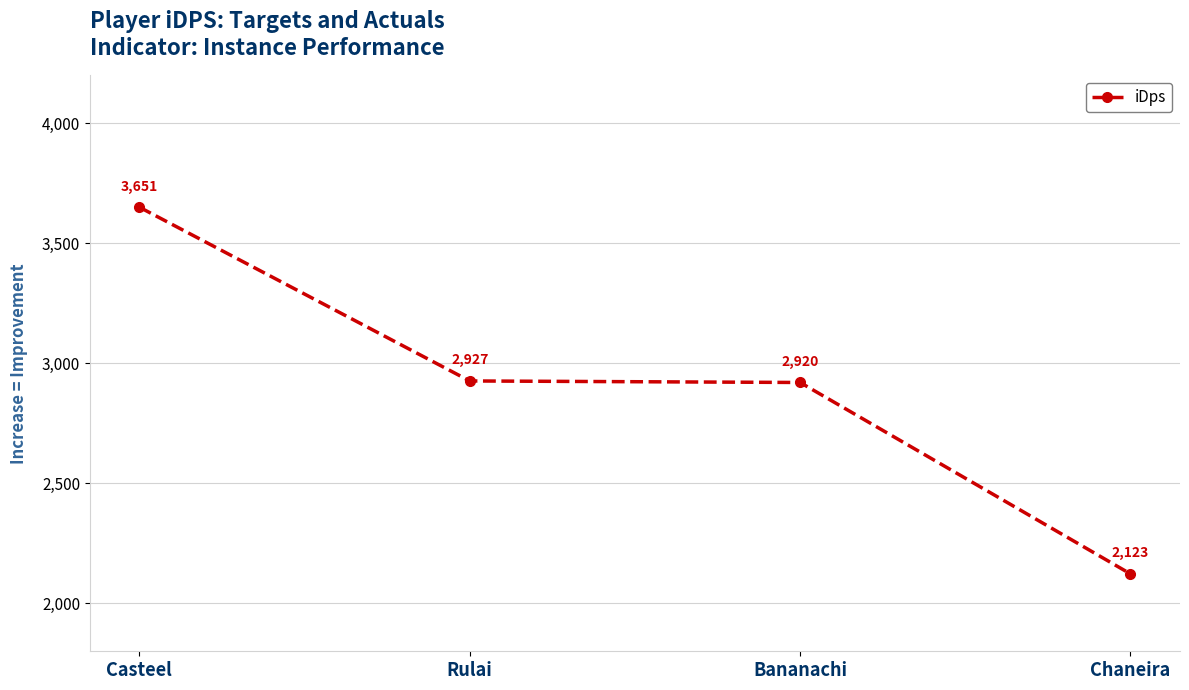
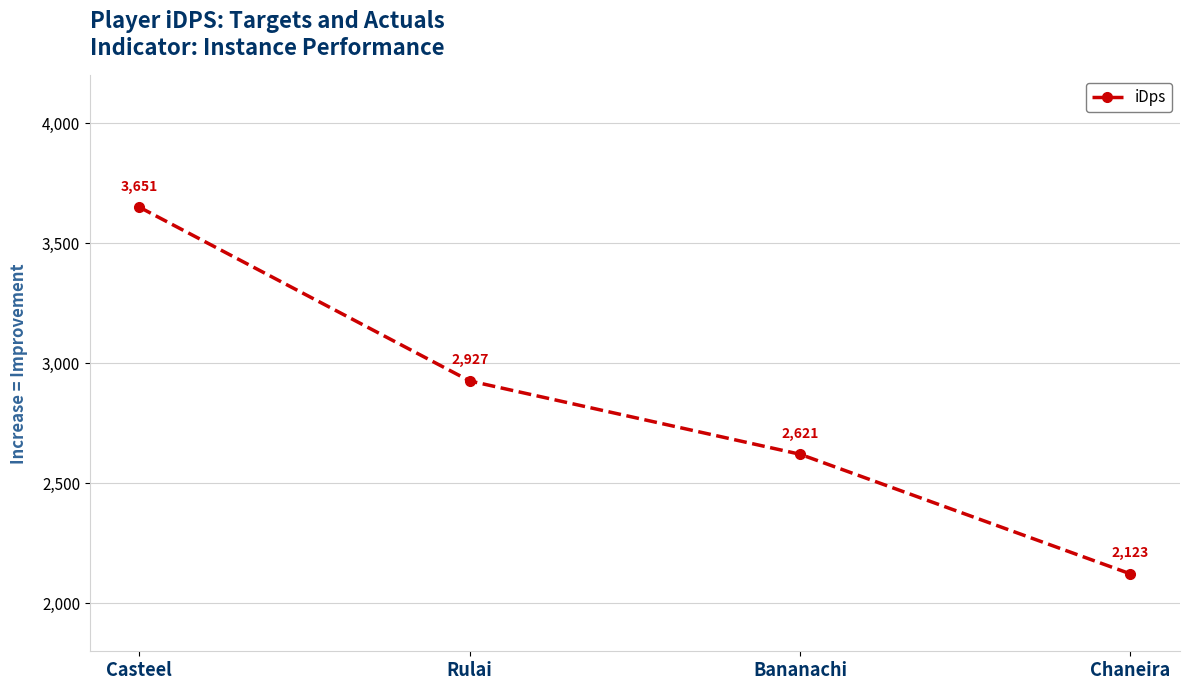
  {
    "Casteel": "3,651",
    "Rulai": "2,927",
-   "Bananachi": "2,920",
+   "Bananachi": "2,621",
    "Chaneira": "2,123"
  }
